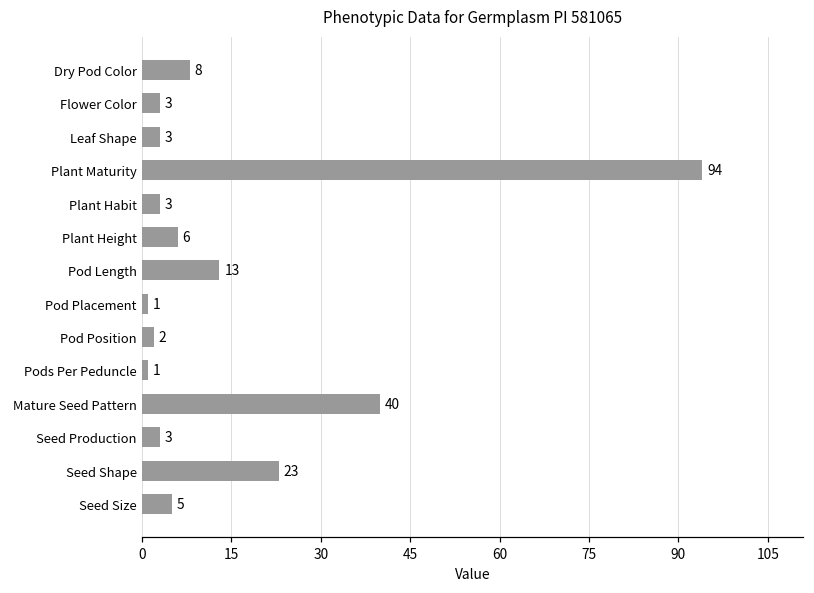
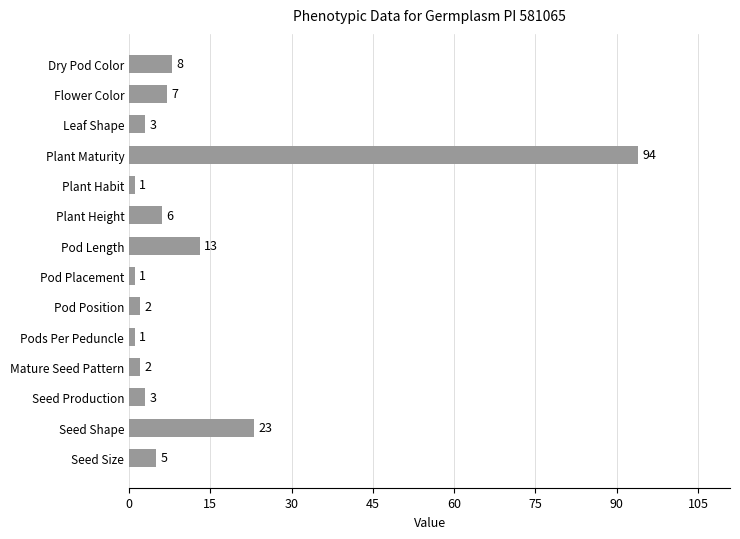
  {
    "Dry Pod Color": 8,
-   "Flower Color": 3,
+   "Flower Color": 7,
    "Leaf Shape": 3,
    "Plant Maturity": 94,
-   "Plant Habit": 3,
+   "Plant Habit": 1,
    "Plant Height": 6,
    "Pod Length": 13,
    "Pod Placement": 1,
    "Pod Position": 2,
    "Pods Per Peduncle": 1,
-   "Mature Seed Pattern": 40,
+   "Mature Seed Pattern": 2,
    "Seed Production": 3,
    "Seed Shape": 23,
    "Seed Size": 5
  }
